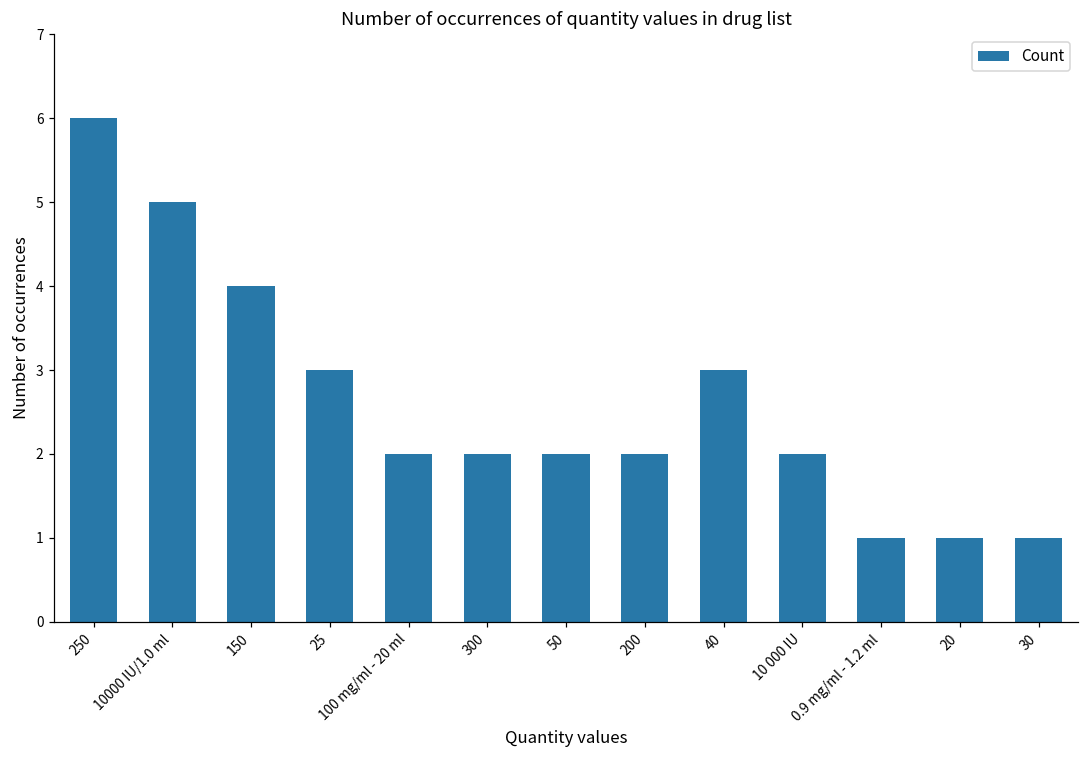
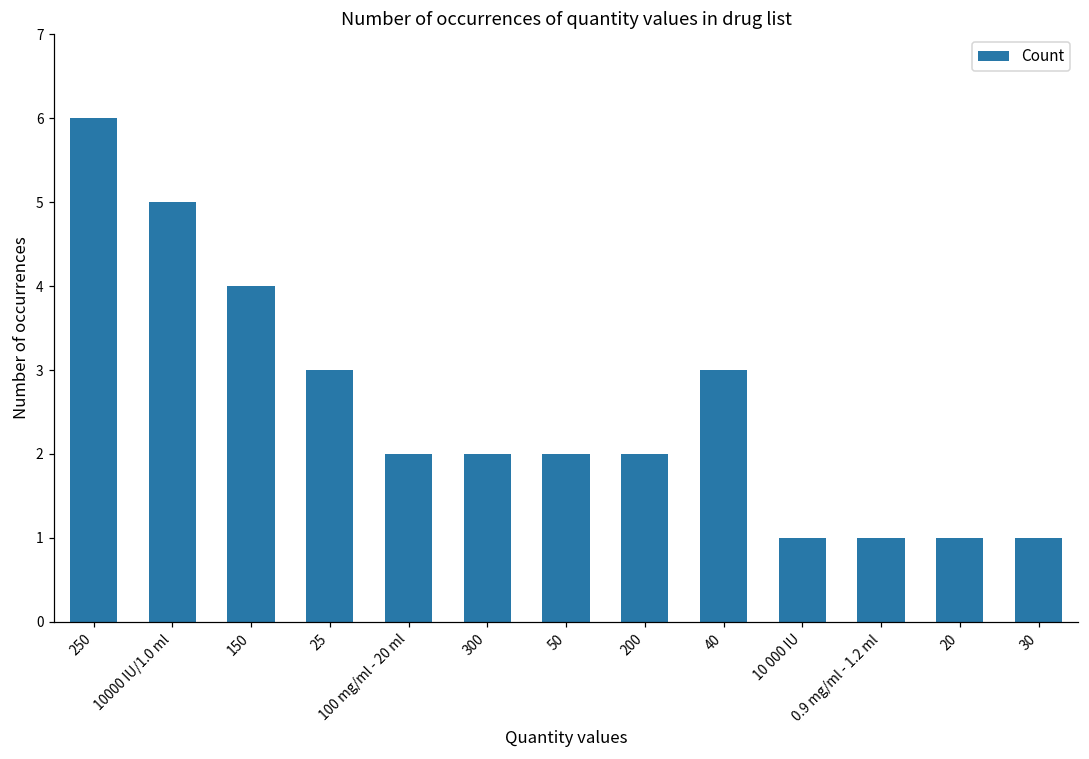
  {
    "250": 6,
    "10000 IU/1.0 ml": 5,
    "150": 4,
    "25": 3,
    "100 mg/ml - 20 ml": 2,
    "300": 2,
    "50": 2,
    "200": 2,
    "40": 3,
-   "10 000 IU": 2,
+   "10 000 IU": 1,
    "0.9 mg/ml - 1.2 ml": 1,
    "20": 1,
    "30": 1
  }
